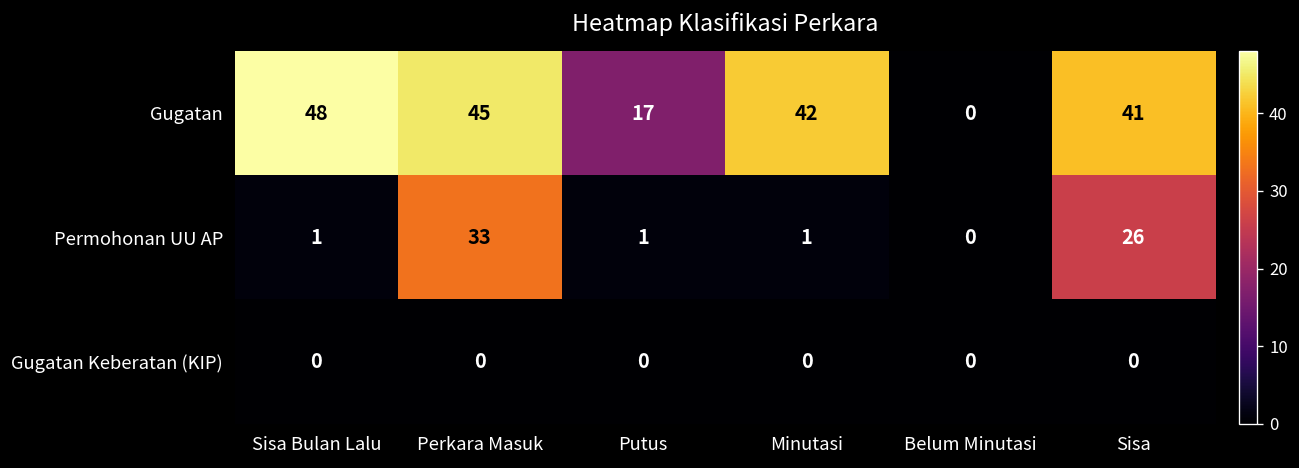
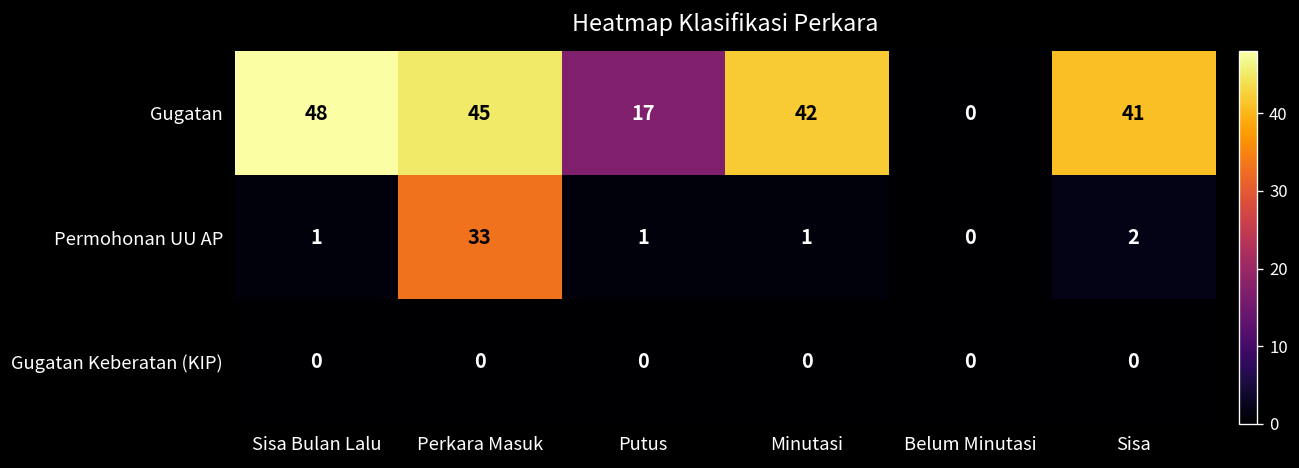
  {
    "Gugatan": {
      "Sisa Bulan Lalu": 48,
      "Perkara Masuk": 45,
      "Putus": 17,
      "Minutasi": 42,
      "Belum Minutasi": 0,
      "Sisa": 41
    },
    "Permohonan UU AP": {
      "Sisa Bulan Lalu": 1,
      "Perkara Masuk": 33,
      "Putus": 1,
      "Minutasi": 1,
      "Belum Minutasi": 0,
-     "Sisa": 26
+     "Sisa": 2
    },
    "Gugatan Keberatan (KIP)": {
      "Sisa Bulan Lalu": 0,
      "Perkara Masuk": 0,
      "Putus": 0,
      "Minutasi": 0,
      "Belum Minutasi": 0,
      "Sisa": 0
    }
  }
